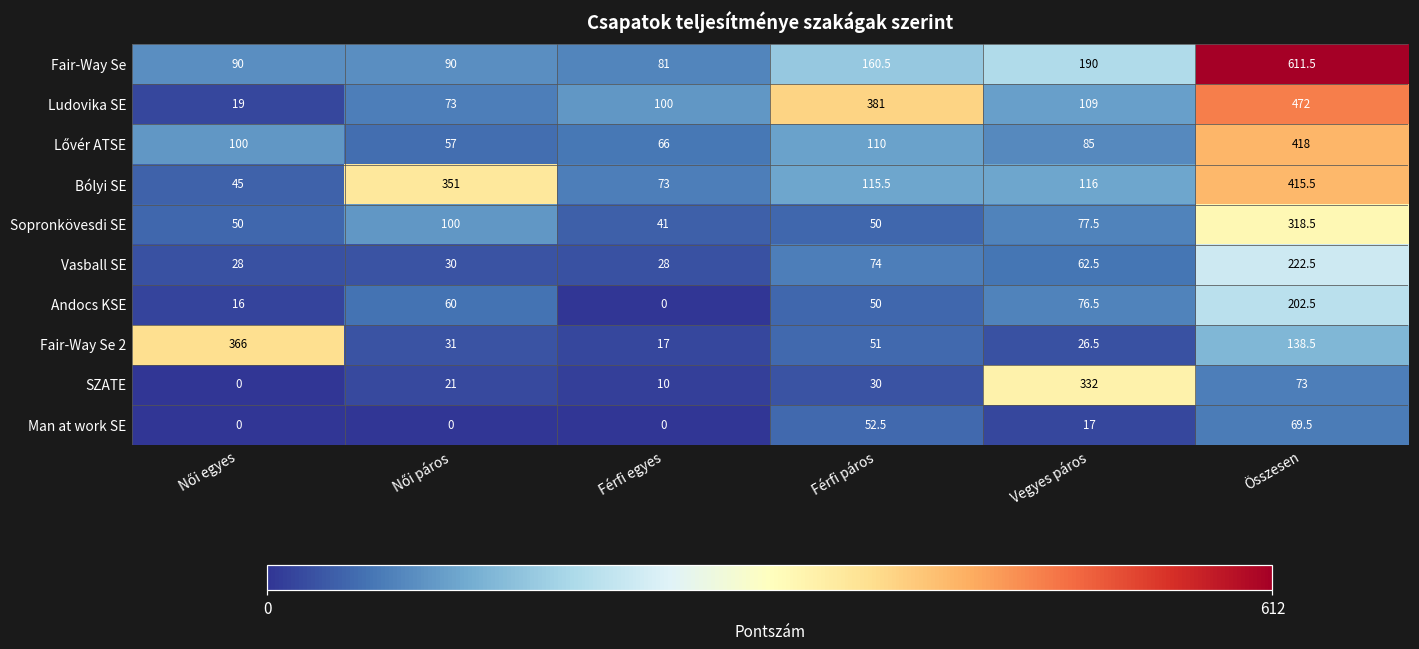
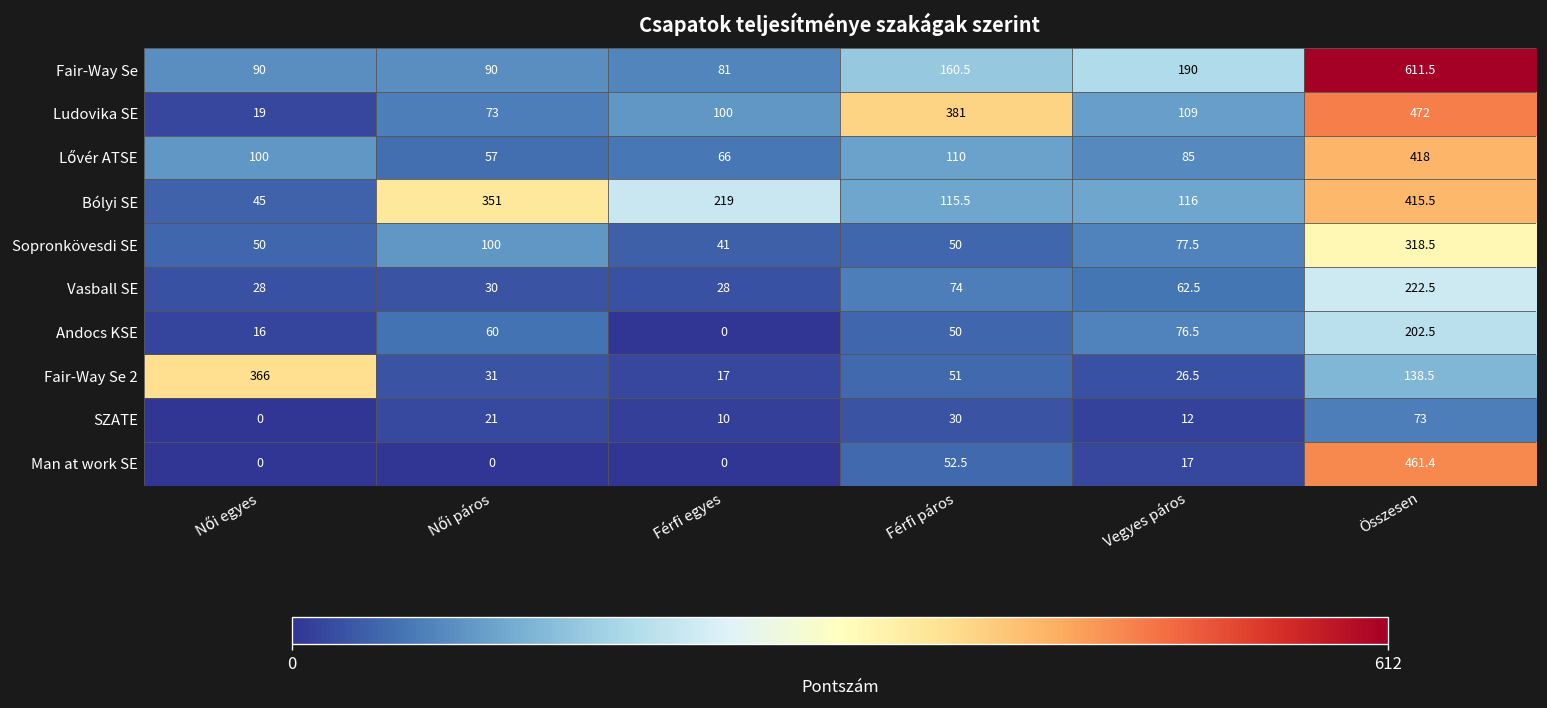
  {
    "Fair-Way Se": {
      "Női egyes": 90,
      "Női páros": 90,
      "Férfi egyes": 81,
      "Férfi páros": 160.5,
      "Vegyes páros": 190,
      "Összesen": 611.5
    },
    "Ludovika SE": {
      "Női egyes": 19,
      "Női páros": 73,
      "Férfi egyes": 100,
      "Férfi páros": 381,
      "Vegyes páros": 109,
      "Összesen": 472
    },
    "Lővér ATSE": {
      "Női egyes": 100,
      "Női páros": 57,
      "Férfi egyes": 66,
      "Férfi páros": 110,
      "Vegyes páros": 85,
      "Összesen": 418
    },
    "Bólyi SE": {
      "Női egyes": 45,
      "Női páros": 351,
-     "Férfi egyes": 73,
+     "Férfi egyes": 219,
      "Férfi páros": 115.5,
      "Vegyes páros": 116,
      "Összesen": 415.5
    },
    "Sopronkövesdi SE": {
      "Női egyes": 50,
      "Női páros": 100,
      "Férfi egyes": 41,
      "Férfi páros": 50,
      "Vegyes páros": 77.5,
      "Összesen": 318.5
    },
    "Vasball SE": {
      "Női egyes": 28,
      "Női páros": 30,
      "Férfi egyes": 28,
      "Férfi páros": 74,
      "Vegyes páros": 62.5,
      "Összesen": 222.5
    },
    "Andocs KSE": {
      "Női egyes": 16,
      "Női páros": 60,
      "Férfi egyes": 0,
      "Férfi páros": 50,
      "Vegyes páros": 76.5,
      "Összesen": 202.5
    },
    "Fair-Way Se 2": {
      "Női egyes": 366,
      "Női páros": 31,
      "Férfi egyes": 17,
      "Férfi páros": 51,
      "Vegyes páros": 26.5,
      "Összesen": 138.5
    },
    "SZATE": {
      "Női egyes": 0,
      "Női páros": 21,
      "Férfi egyes": 10,
      "Férfi páros": 30,
-     "Vegyes páros": 332,
+     "Vegyes páros": 12,
      "Összesen": 73
    },
    "Man at work SE": {
      "Női egyes": 0,
      "Női páros": 0,
      "Férfi egyes": 0,
      "Férfi páros": 52.5,
      "Vegyes páros": 17,
-     "Összesen": 69.5
+     "Összesen": 461.4
    }
  }
